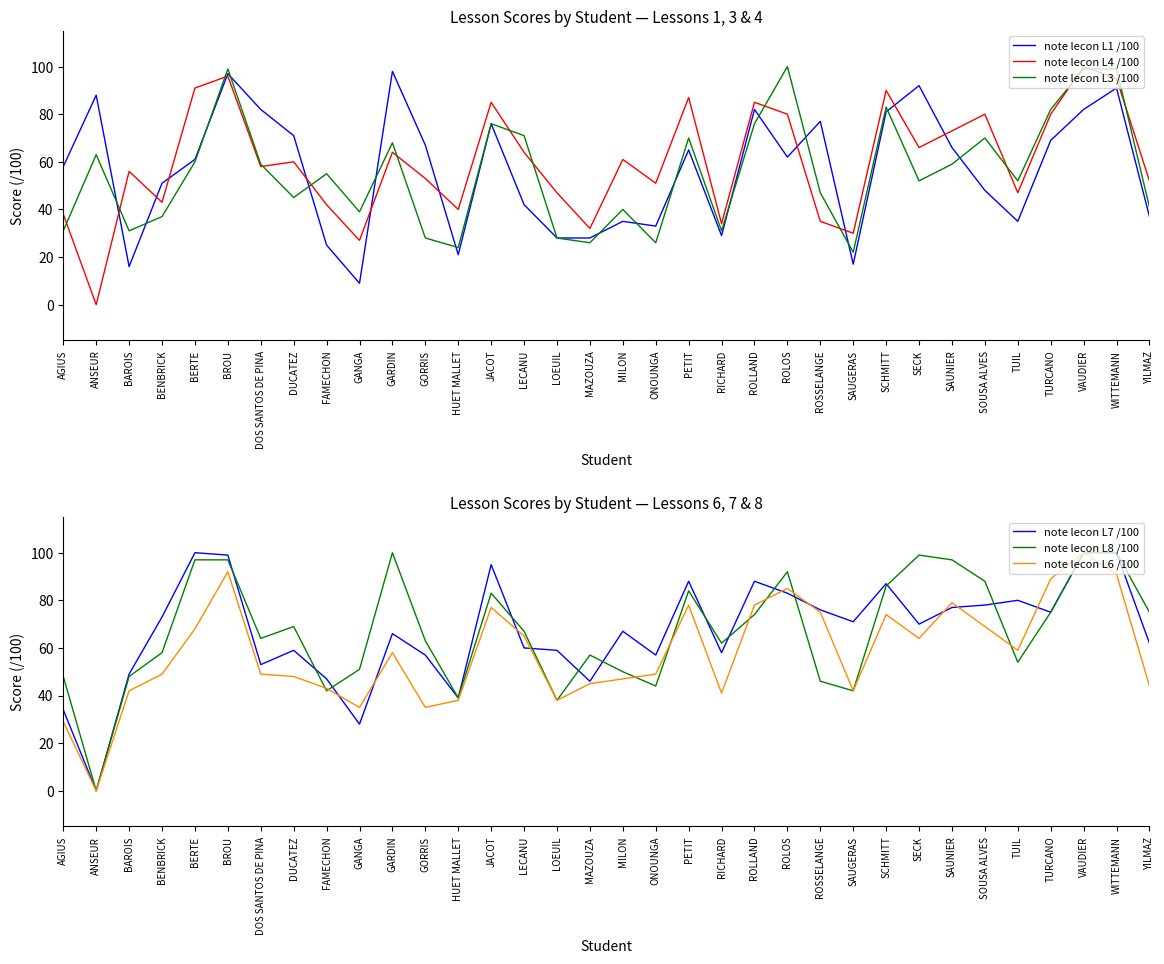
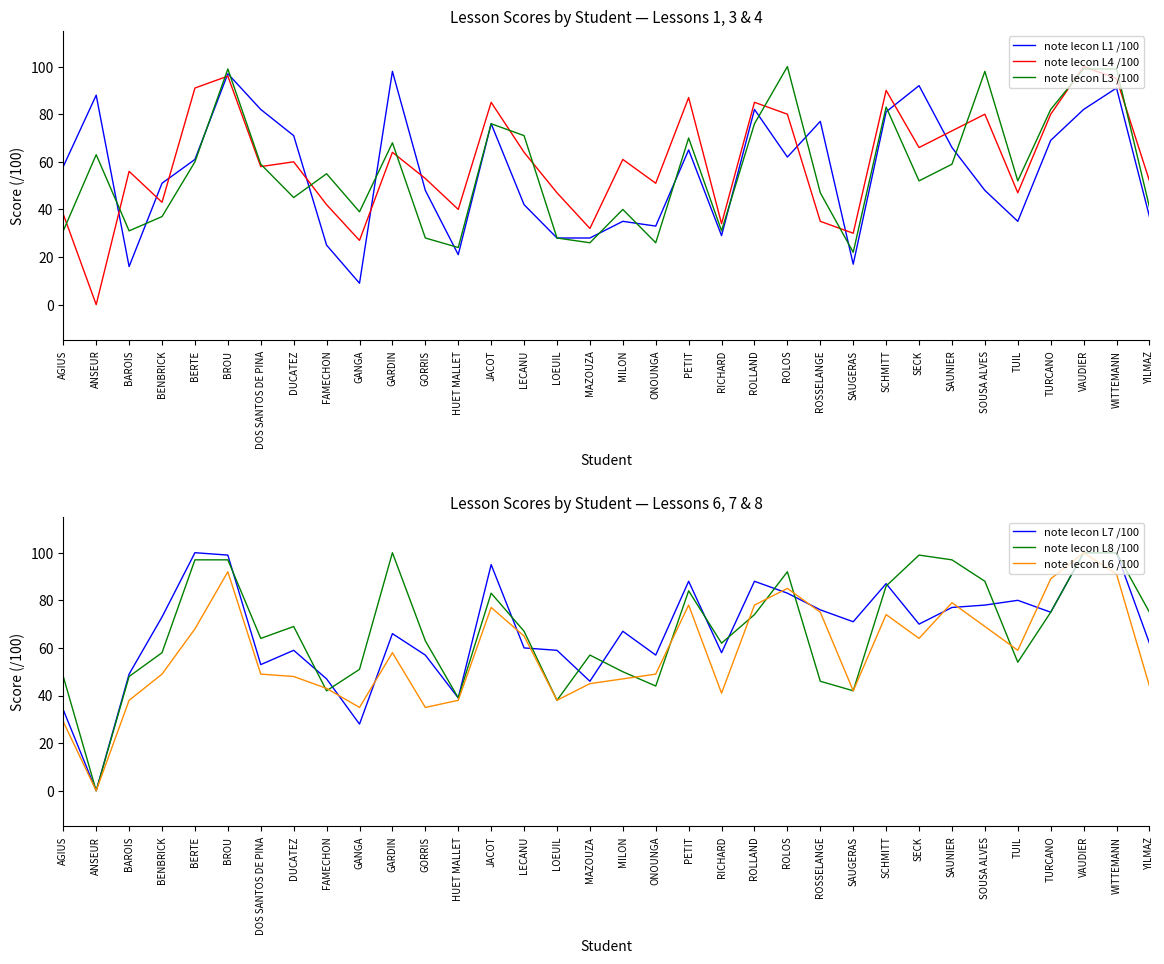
  {
    "Lesson Scores by Student — Lessons 1, 3 & 4": {
      "note lecon L1 /100": {
        "AGIUS": 58,
        "ANSEUR": 88,
        "BAROIS": 16,
        "BENBRICK": 51,
        "DOS SANTOS DE PINA": 82,
        "DUCATEZ": 71,
        "FAMECHON": 25,
        "GANGA": 9,
        "GARDIN": 98,
-       "GORRIS": 67,
+       "GORRIS": 48,
        "HUET MALLET": 21,
        "LECANU": 42,
        "MAZOUZA": 28,
        "MILON": 35,
        "ONOUNGA": 33,
        "PETIT": 65,
        "RICHARD": 29,
        "ROLLAND": 82,
        "ROLOS": 62,
        "ROSSELANGE": 77,
        "SAUGERAS": 17,
        "SCHMITT": 81,
        "SECK": 92,
        "SAUNIER": 66,
        "SOUSA ALVES": 48,
        "TUIL": 35,
        "TURCANO": 69,
        "VAUDIER": 82,
        "WITTEMANN": 91,
        "YILMAZ": 37
      },
      "note lecon L4 /100": {
        "AGIUS": 38,
        "ANSEUR": 0,
        "BAROIS": 56,
        "BENBRICK": 43,
        "BERTE": 91,
        "DUCATEZ": 60,
        "FAMECHON": 42,
        "GANGA": 27,
        "GARDIN": 64,
        "GORRIS": 53,
        "HUET MALLET": 40,
        "JACOT": 85,
        "LECANU": 64,
        "LOEUIL": 47,
        "MAZOUZA": 32,
        "MILON": 61,
        "ONOUNGA": 51,
        "PETIT": 87,
        "RICHARD": 34,
        "ROLLAND": 85,
        "ROLOS": 80,
        "ROSSELANGE": 35,
        "SAUGERAS": 30,
        "SCHMITT": 90,
        "SECK": 66,
        "SAUNIER": 73,
        "SOUSA ALVES": 80,
        "TUIL": 47,
        "TURCANO": 80,
        "YILMAZ": 52
      },
      "note lecon L3 /100": {
        "AGIUS": 31,
        "ANSEUR": 63,
        "BAROIS": 31,
        "BENBRICK": 37,
        "BROU": 99,
        "DUCATEZ": 45,
        "FAMECHON": 55,
        "GANGA": 39,
        "GARDIN": 68,
        "GORRIS": 28,
        "HUET MALLET": 24,
        "LECANU": 71,
        "MAZOUZA": 26,
        "MILON": 40,
        "ONOUNGA": 26,
        "PETIT": 70,
        "RICHARD": 31,
        "ROLLAND": 76,
        "ROLOS": 100,
        "ROSSELANGE": 47,
        "SAUGERAS": 22,
        "SCHMITT": 83,
        "SECK": 52,
        "SAUNIER": 59,
-       "SOUSA ALVES": 70,
+       "SOUSA ALVES": 98,
        "TUIL": 52,
        "TURCANO": 82,
        "YILMAZ": 41
      }
    },
    "Lesson Scores by Student — Lessons 6, 7 & 8": {
      "note lecon L7 /100": {
        "AGIUS": 34,
        "BENBRICK": 73,
        "BERTE": 100,
        "BROU": 99,
        "DOS SANTOS DE PINA": 53,
        "DUCATEZ": 59,
        "FAMECHON": 47,
        "GANGA": 28,
        "GARDIN": 66,
        "GORRIS": 57,
        "JACOT": 95,
        "LECANU": 60,
        "LOEUIL": 59,
        "MILON": 67,
        "ONOUNGA": 57,
        "PETIT": 88,
        "RICHARD": 58,
        "ROLLAND": 88,
        "ROLOS": 83,
        "SAUGERAS": 71,
        "SECK": 70,
        "SAUNIER": 77,
        "SOUSA ALVES": 78,
        "TUIL": 80,
        "YILMAZ": 62
      },
      "note lecon L8 /100": {
        "AGIUS": 48,
        "BENBRICK": 58,
        "BERTE": 97,
        "BROU": 97,
        "DOS SANTOS DE PINA": 64,
        "DUCATEZ": 69,
        "GANGA": 51,
        "GARDIN": 100,
        "GORRIS": 63,
        "JACOT": 83,
        "LECANU": 67,
        "MAZOUZA": 57,
        "MILON": 50,
        "ONOUNGA": 44,
        "PETIT": 84,
        "RICHARD": 62,
        "ROLLAND": 74,
        "ROLOS": 92,
        "ROSSELANGE": 46,
        "SECK": 99,
        "SAUNIER": 97,
        "SOUSA ALVES": 88,
        "TUIL": 54,
        "YILMAZ": 75
      },
      "note lecon L6 /100": {
        "AGIUS": 29,
-       "BAROIS": 42,
+       "BAROIS": 38,
        "BENBRICK": 49,
        "BERTE": 68,
        "BROU": 92,
        "DOS SANTOS DE PINA": 49,
        "DUCATEZ": 48,
        "GANGA": 35,
        "GARDIN": 58,
        "GORRIS": 35,
        "JACOT": 77,
        "LECANU": 65,
        "MILON": 47,
        "ONOUNGA": 49,
        "PETIT": 78,
        "RICHARD": 41,
        "ROLLAND": 78,
        "ROLOS": 85,
        "SCHMITT": 74,
        "SECK": 64,
        "SAUNIER": 79,
        "SOUSA ALVES": 69,
        "TUIL": 59,
        "TURCANO": 89,
        "WITTEMANN": 91,
        "YILMAZ": 44
      }
    }
  }
